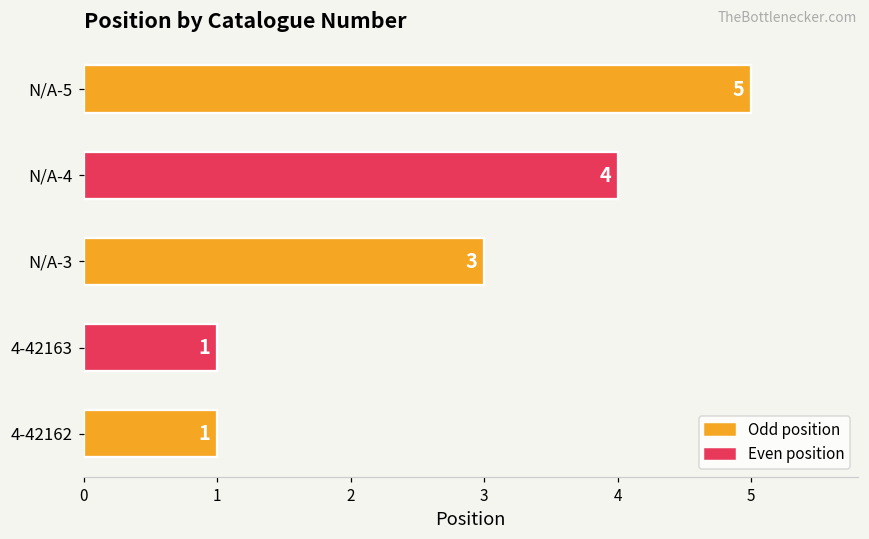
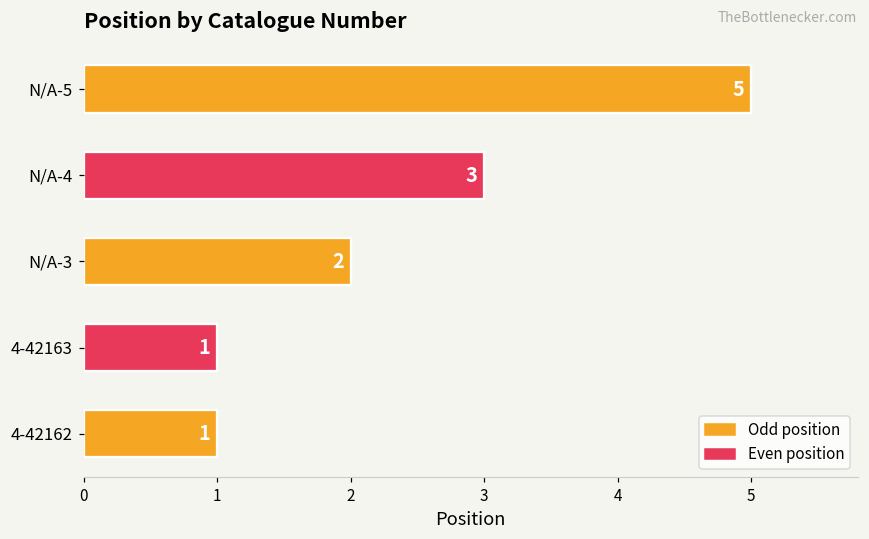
  {
    "N/A-5": 5,
-   "N/A-4": 4,
-   "N/A-3": 3,
+   "N/A-4": 3,
+   "N/A-3": 2,
    "4-42163": 1,
    "4-42162": 1
  }
